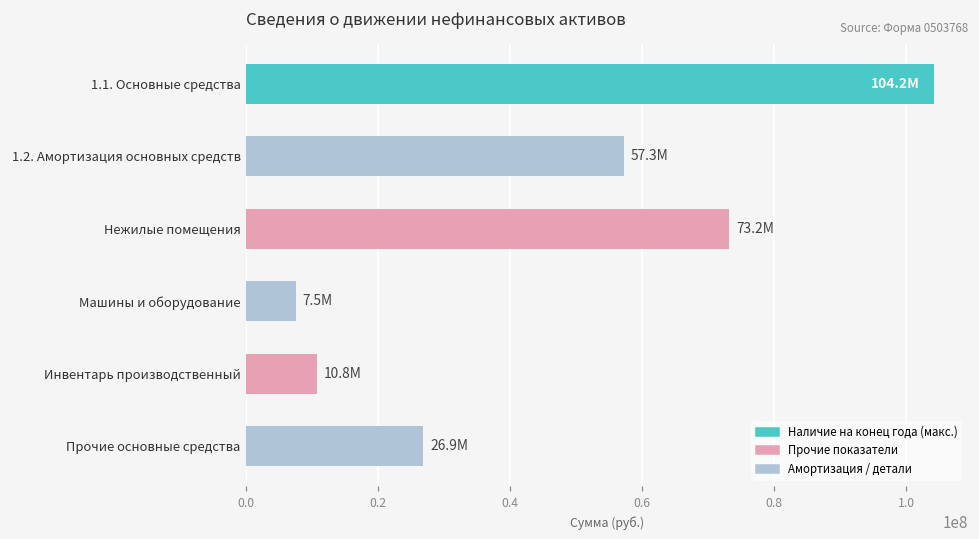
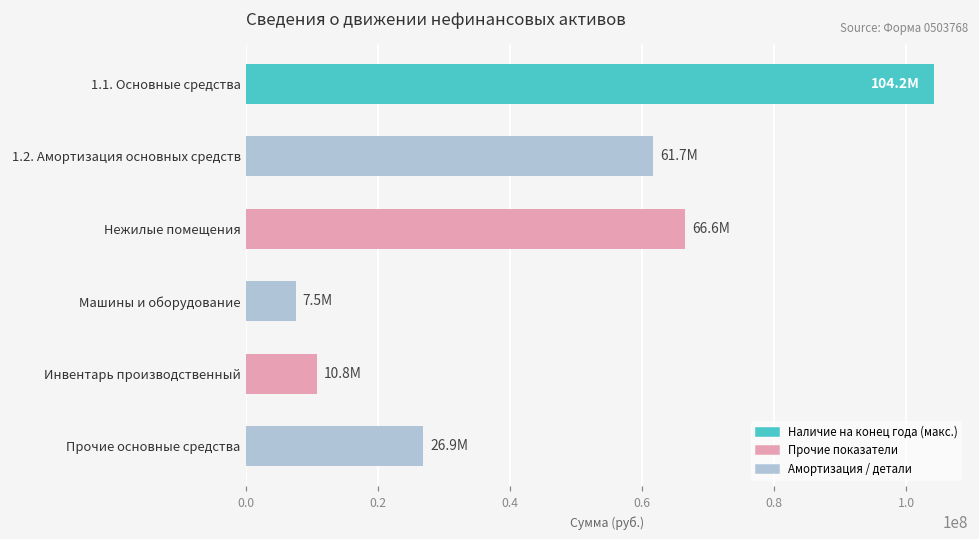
  {
    "1.1. Основные средства": "104.2M",
-   "1.2. Амортизация основных средств": "57.3M",
-   "Нежилые помещения": "73.2M",
+   "1.2. Амортизация основных средств": "61.7M",
+   "Нежилые помещения": "66.6M",
    "Машины и оборудование": "7.5M",
    "Инвентарь производственный": "10.8M",
    "Прочие основные средства": "26.9M"
  }
